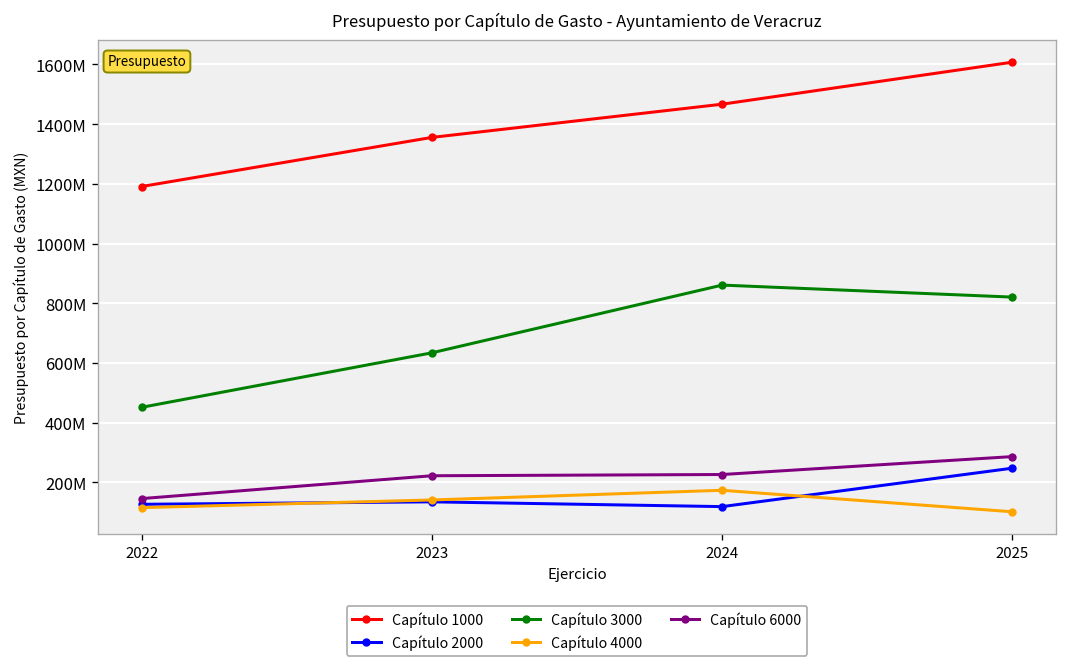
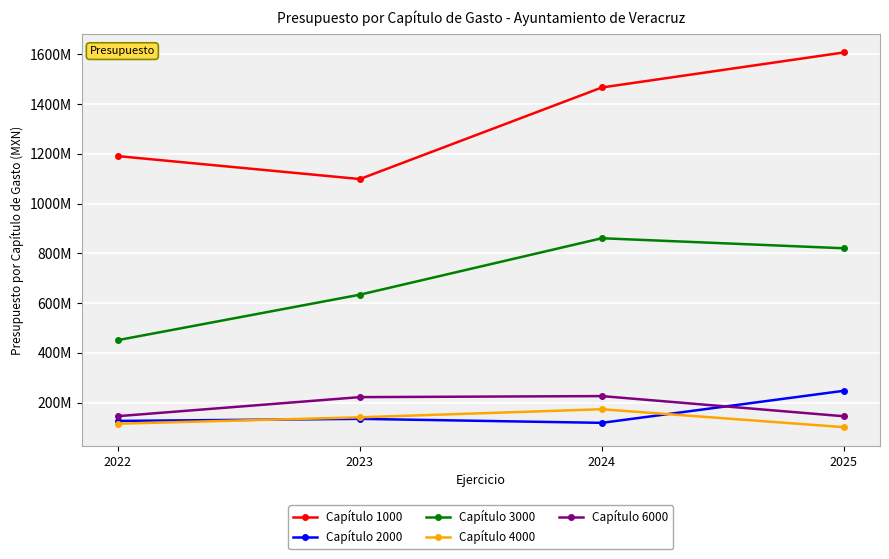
  {
    "Capítulo 1000": {
      "2022": 1190000000,
-     "2023": 1360000000,
+     "2023": 1100000000,
      "2024": 1470000000,
      "2025": 1610000000
    },
    "Capítulo 2000": {
      "2022": 130000000,
      "2024": 120000000,
      "2025": 250000000
    },
    "Capítulo 3000": {
      "2022": 450000000,
      "2023": 630000000,
      "2024": 860000000,
      "2025": 820000000
    },
    "Capítulo 4000": {
      "2022": 120000000,
      "2024": 170000000,
      "2025": 100000000
    },
    "Capítulo 6000": {
      "2022": 150000000,
      "2023": 220000000,
      "2024": 230000000,
-     "2025": 290000000
+     "2025": 140000000
    }
  }
